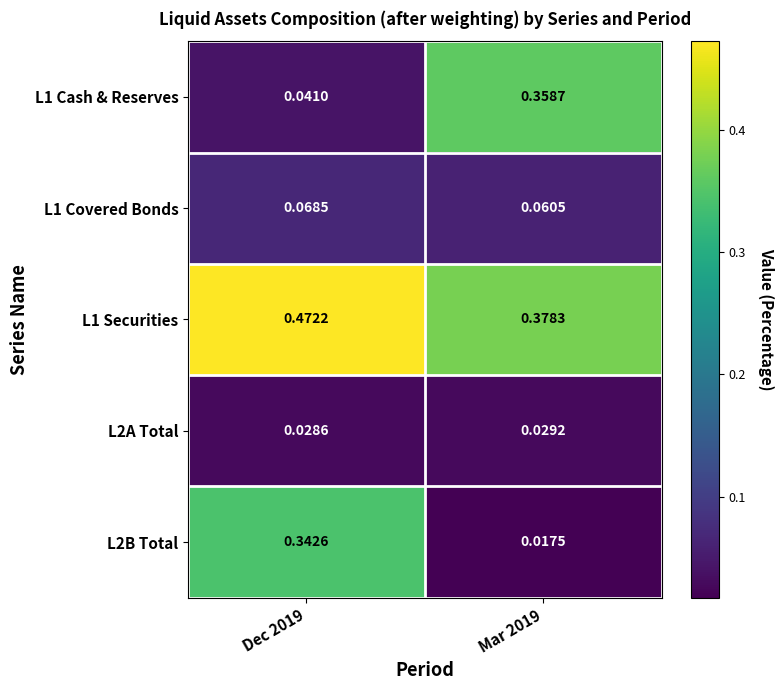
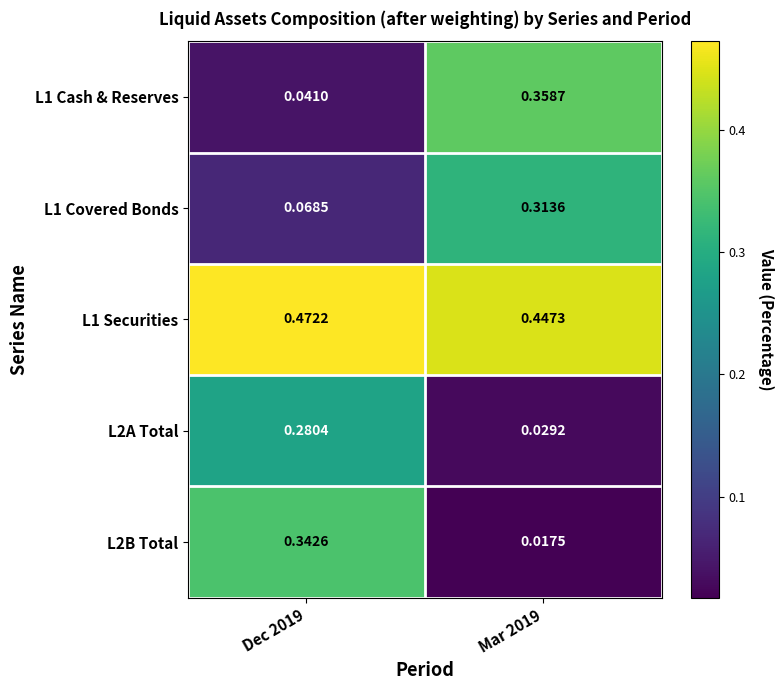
  {
    "L1 Cash & Reserves": {
      "Dec 2019": 0.0410,
      "Mar 2019": 0.3587
    },
    "L1 Covered Bonds": {
      "Dec 2019": 0.0685,
-     "Mar 2019": 0.0605
+     "Mar 2019": 0.3136
    },
    "L1 Securities": {
      "Dec 2019": 0.4722,
-     "Mar 2019": 0.3783
+     "Mar 2019": 0.4473
    },
    "L2A Total": {
-     "Dec 2019": 0.0286,
+     "Dec 2019": 0.2804,
      "Mar 2019": 0.0292
    },
    "L2B Total": {
      "Dec 2019": 0.3426,
      "Mar 2019": 0.0175
    }
  }
